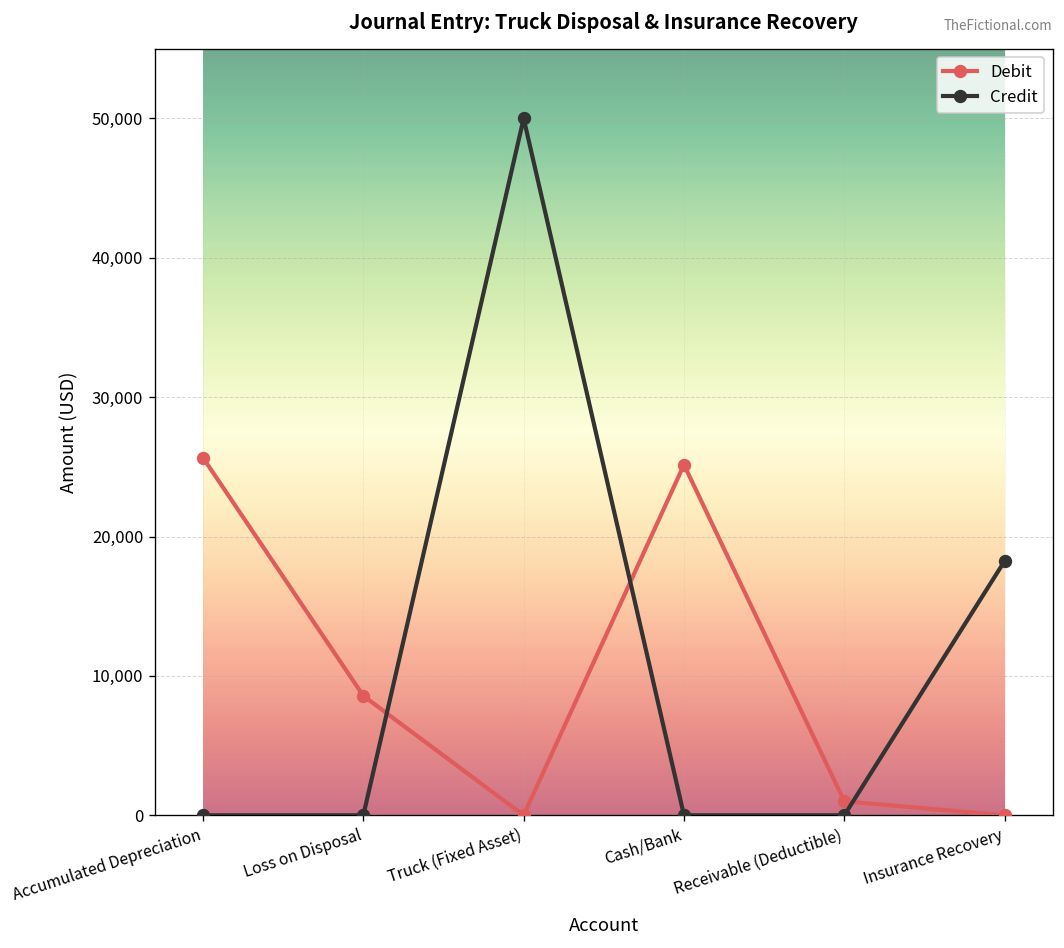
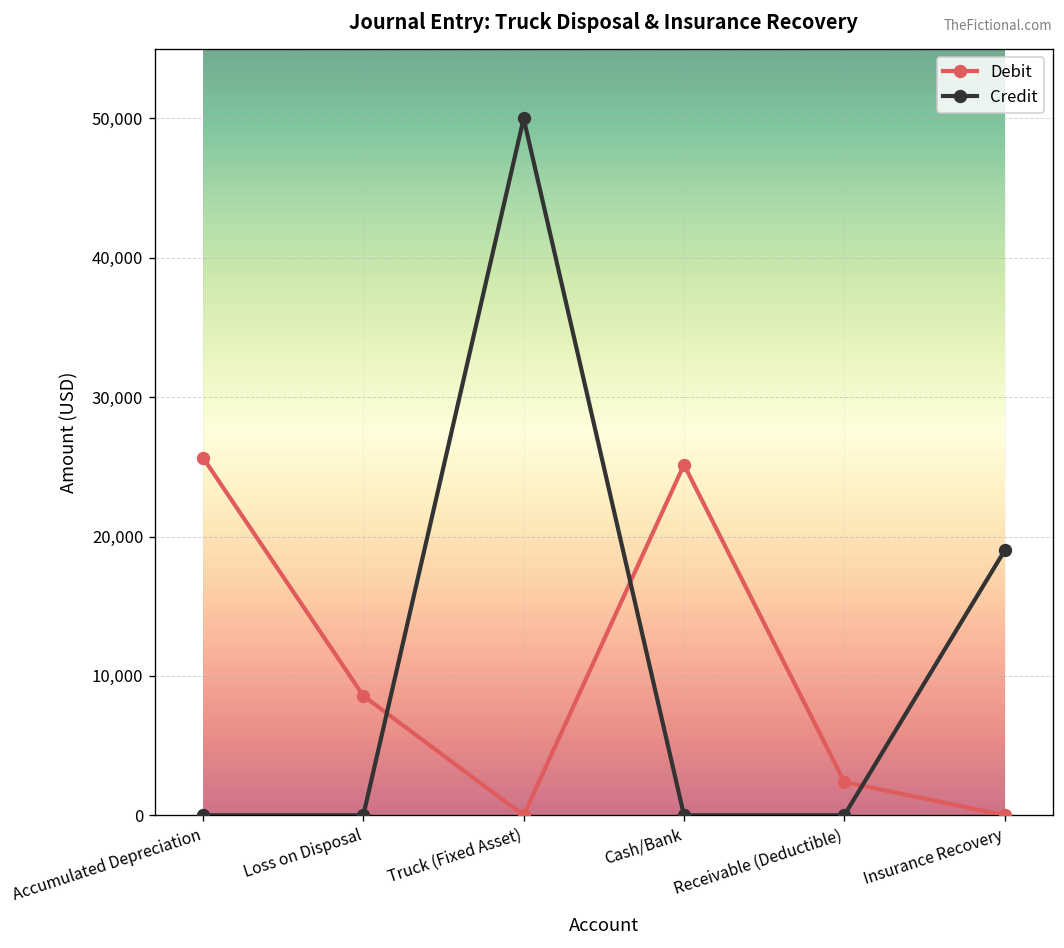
  {
    "Debit": {
      "Accumulated Depreciation": "25,700",
      "Loss on Disposal": "8,600",
      "Truck (Fixed Asset)": "0",
      "Cash/Bank": "25,200",
-     "Receivable (Deductible)": "1,000",
+     "Receivable (Deductible)": "2,400",
      "Insurance Recovery": "0"
    },
    "Credit": {
      "Accumulated Depreciation": "0",
      "Loss on Disposal": "0",
      "Truck (Fixed Asset)": "50,000",
      "Cash/Bank": "0",
      "Receivable (Deductible)": "0",
-     "Insurance Recovery": "18,200"
+     "Insurance Recovery": "19,000"
    }
  }
